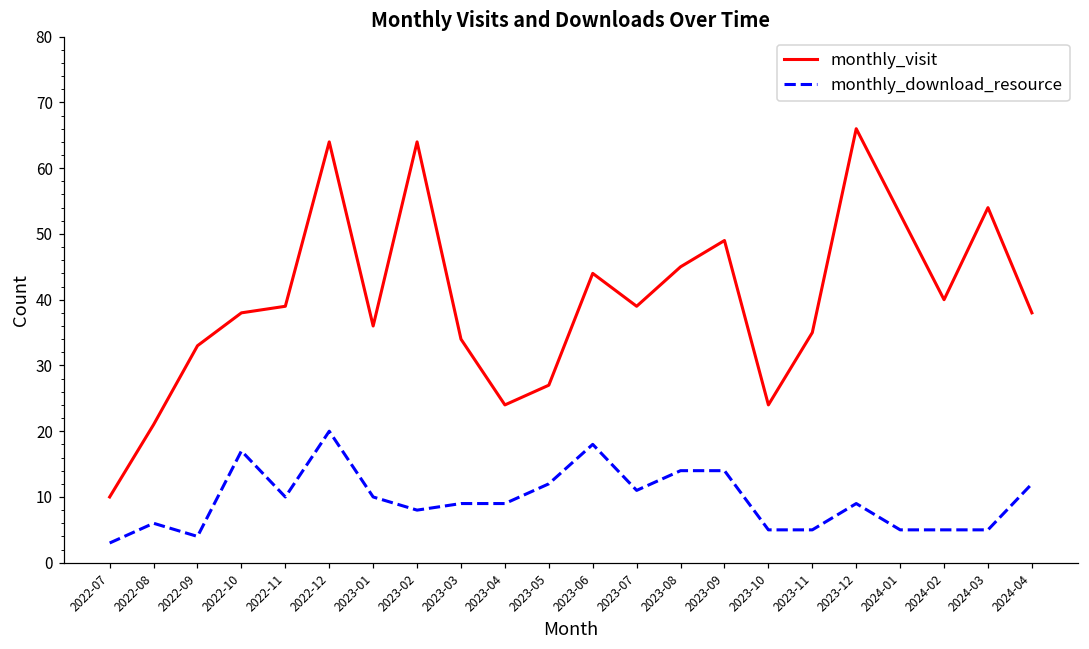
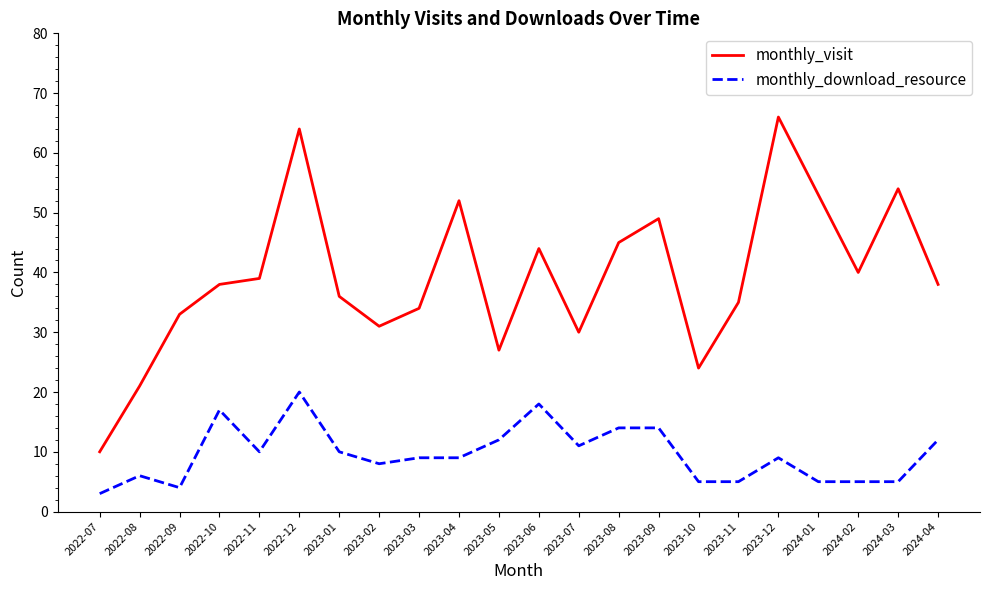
  {
    "monthly_visit": {
      "2022-07": 10,
      "2022-08": 21,
      "2022-09": 33,
      "2022-10": 38,
      "2022-11": 39,
      "2022-12": 64,
      "2023-01": 36,
-     "2023-02": 64,
+     "2023-02": 31,
      "2023-03": 34,
-     "2023-04": 24,
+     "2023-04": 52,
      "2023-05": 27,
      "2023-06": 44,
-     "2023-07": 39,
+     "2023-07": 30,
      "2023-08": 45,
      "2023-09": 49,
      "2023-10": 24,
      "2023-11": 35,
      "2023-12": 66,
      "2024-01": 53,
      "2024-02": 40,
      "2024-03": 54,
      "2024-04": 38
    },
    "monthly_download_resource": {
      "2022-07": 3,
      "2022-08": 6,
      "2022-09": 4,
      "2022-10": 17,
      "2022-11": 10,
      "2022-12": 20,
      "2023-01": 10,
      "2023-02": 8,
      "2023-03": 9,
      "2023-04": 9,
      "2023-05": 12,
      "2023-06": 18,
      "2023-07": 11,
      "2023-08": 14,
      "2023-09": 14,
      "2023-10": 5,
      "2023-11": 5,
      "2023-12": 9,
      "2024-01": 5,
      "2024-02": 5,
      "2024-03": 5,
      "2024-04": 12
    }
  }
